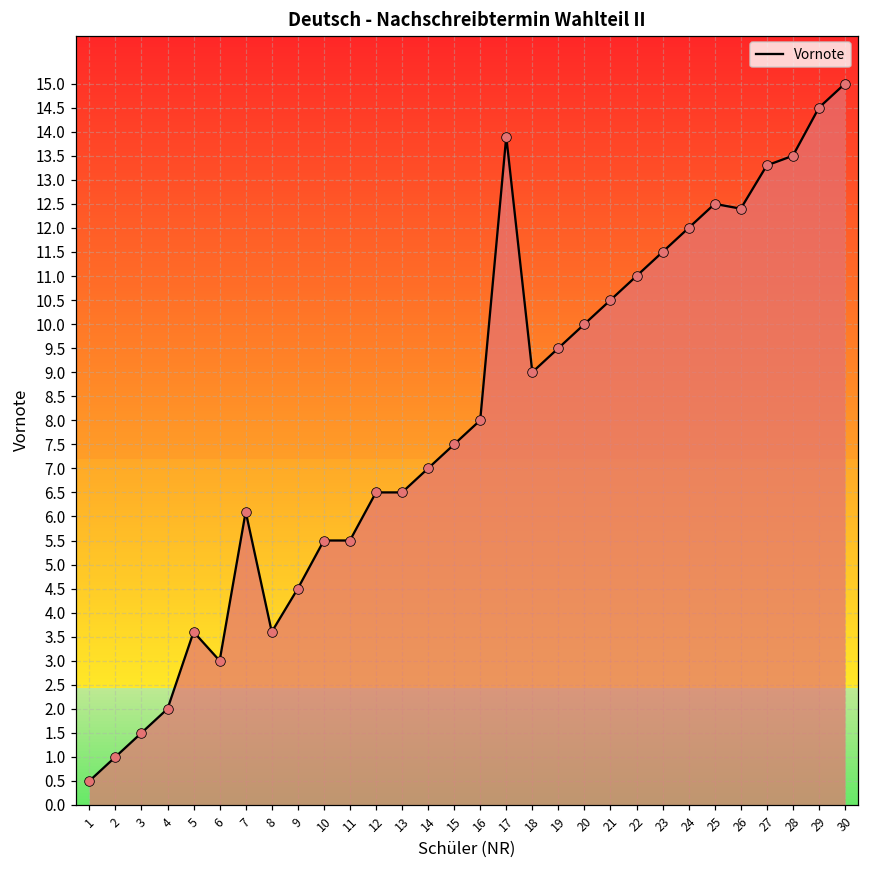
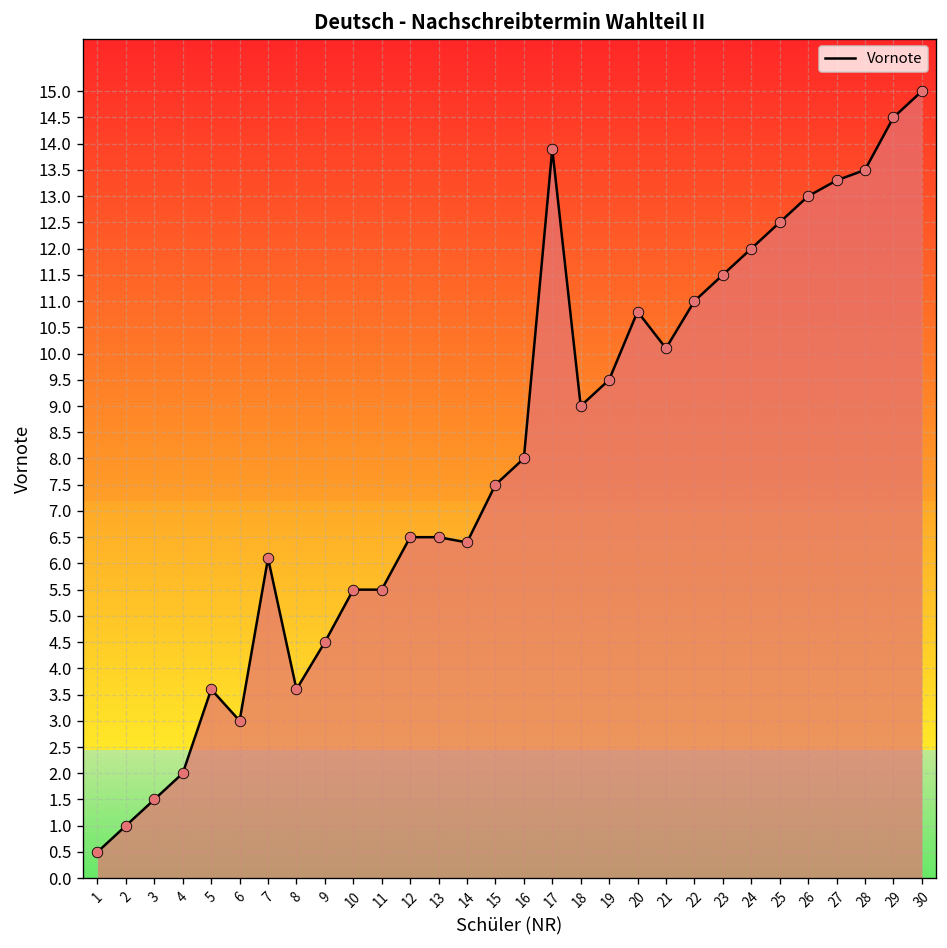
  {
    "1": 0.5,
    "2": 1.0,
    "3": 1.5,
    "4": 2.0,
    "5": 3.6,
    "6": 3.0,
    "7": 6.1,
    "8": 3.6,
    "9": 4.5,
    "10": 5.5,
    "11": 5.5,
    "12": 6.5,
    "13": 6.5,
-   "14": 7.0,
+   "14": 6.4,
    "15": 7.5,
    "16": 8.0,
    "17": 13.9,
    "18": 9.0,
    "19": 9.5,
-   "20": 10.0,
-   "21": 10.5,
+   "20": 10.8,
+   "21": 10.1,
    "22": 11.0,
    "23": 11.5,
    "24": 12.0,
    "25": 12.5,
-   "26": 12.4,
+   "26": 13.0,
    "27": 13.3,
    "28": 13.5,
    "29": 14.5,
    "30": 15.0
  }
